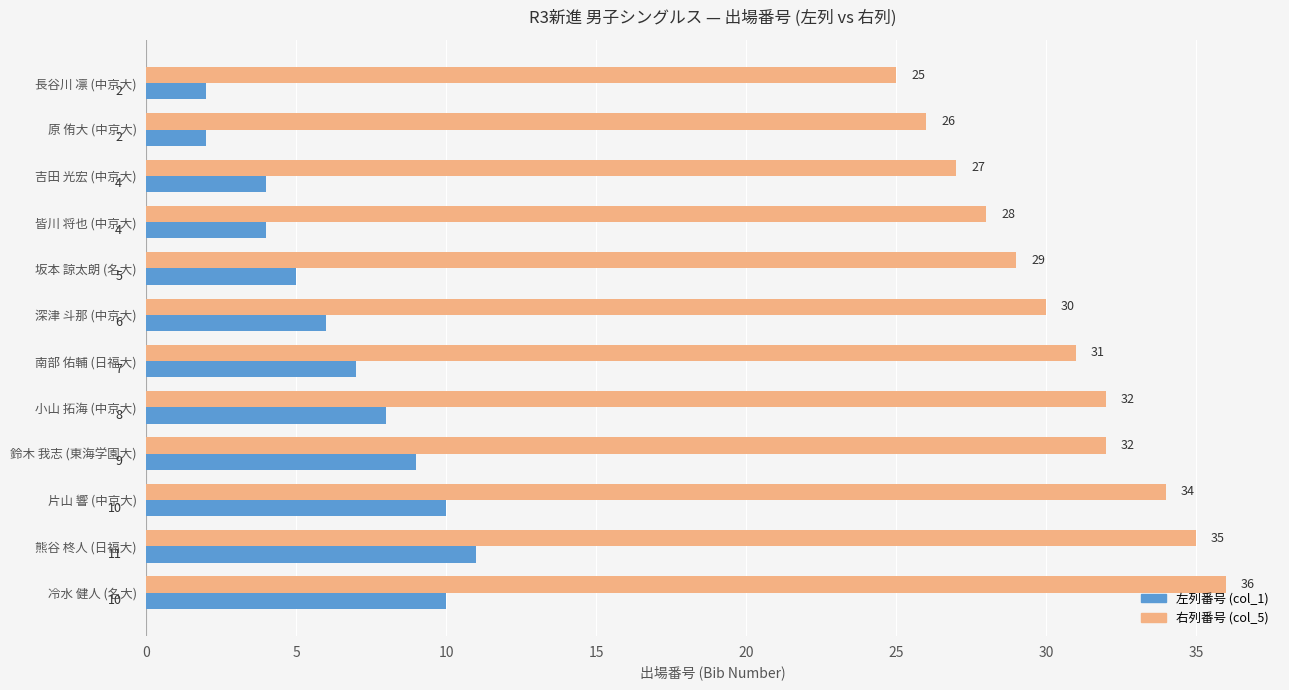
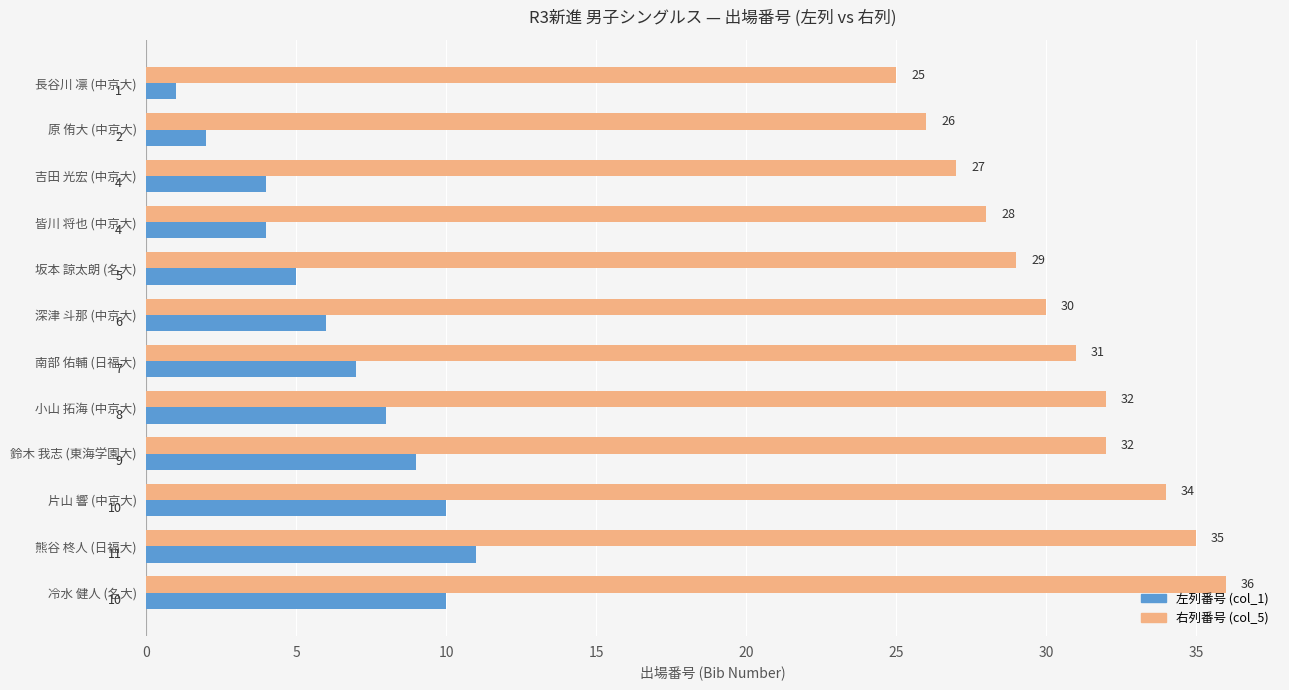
  {
    "左列番号 (col_1)": {
-     "長谷川 凛 (中京大)": 2
+     "長谷川 凛 (中京大)": 1
    },
    "右列番号 (col_5)": {
      "長谷川 凛 (中京大)": 25,
      "原 侑大 (中京大)": 26,
      "吉田 光宏 (中京大)": 27,
      "皆川 将也 (中京大)": 28,
      "坂本 諒太朗 (名大)": 29,
      "深津 斗那 (中京大)": 30,
      "南部 佑輔 (日福大)": 31,
      "小山 拓海 (中京大)": 32,
      "鈴木 我志 (東海学園大)": 32,
      "片山 響 (中京大)": 34,
      "熊谷 柊人 (日福大)": 35,
      "冷水 健人 (名大)": 36
    }
  }
